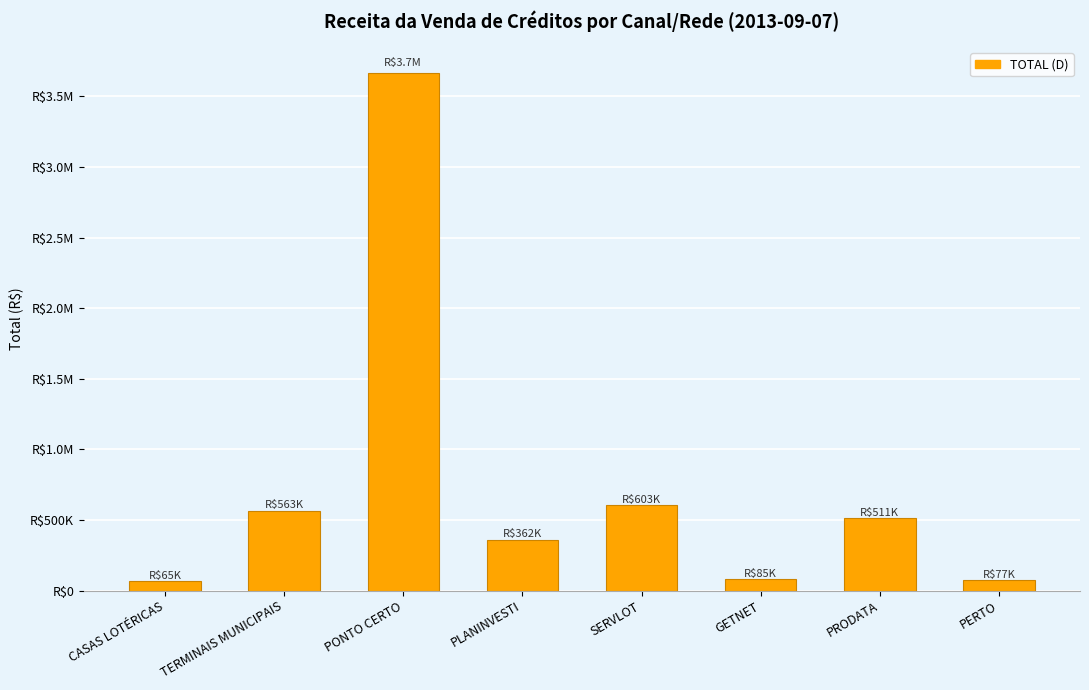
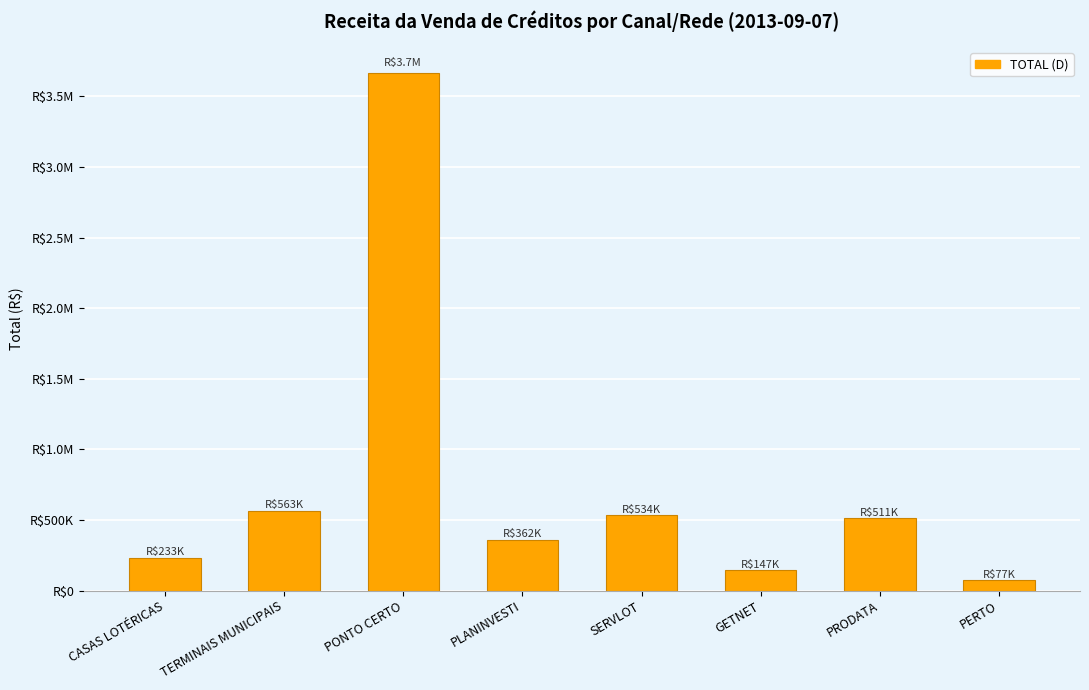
  {
-   "CASAS LOTÉRICAS": "$65K",
+   "CASAS LOTÉRICAS": "$233K",
    "TERMINAIS MUNICIPAIS": "$563K",
    "PONTO CERTO": "$3.7M",
    "PLANINVESTI": "$362K",
-   "SERVLOT": "$603K",
-   "GETNET": "$85K",
+   "SERVLOT": "$534K",
+   "GETNET": "$147K",
    "PRODATA": "$511K",
    "PERTO": "$77K"
  }
